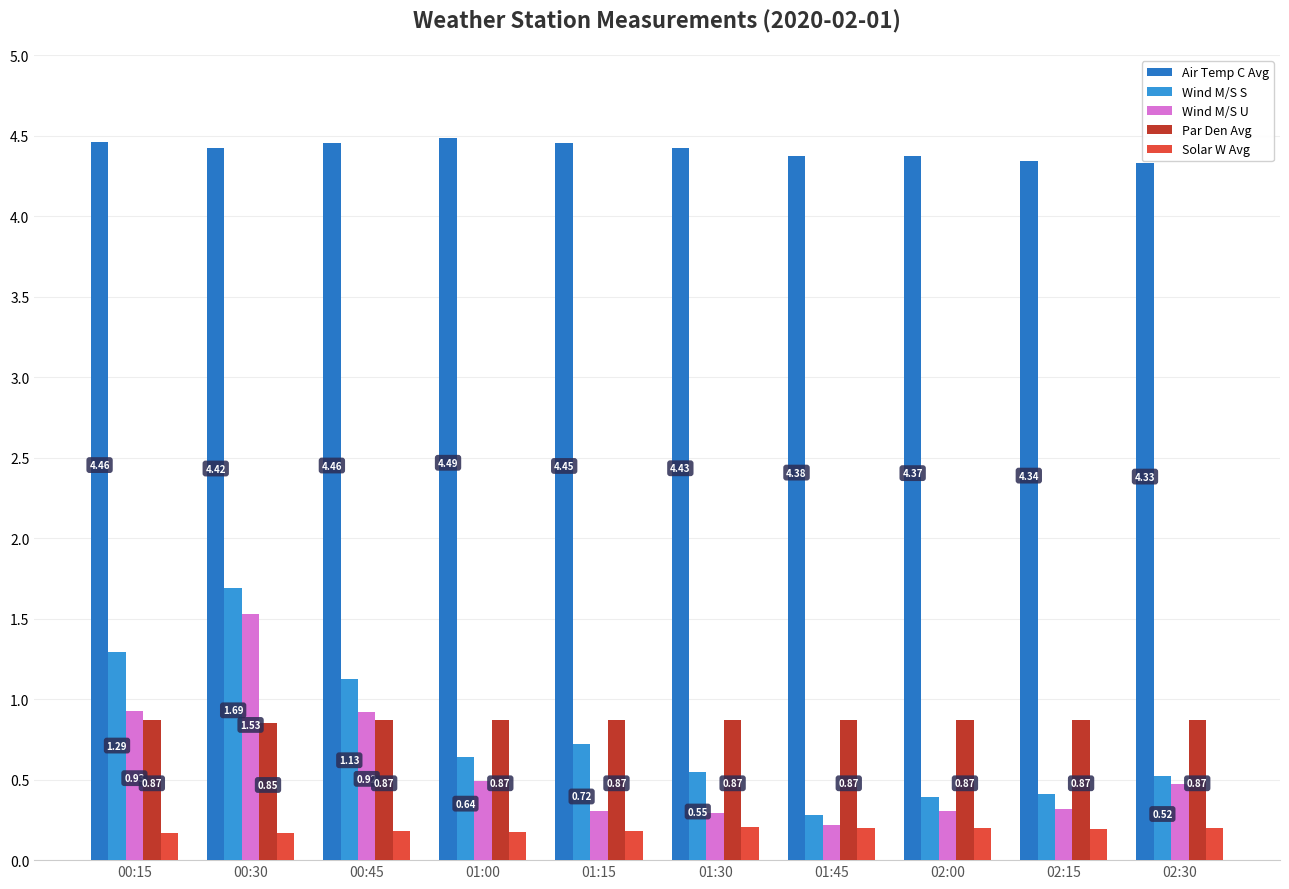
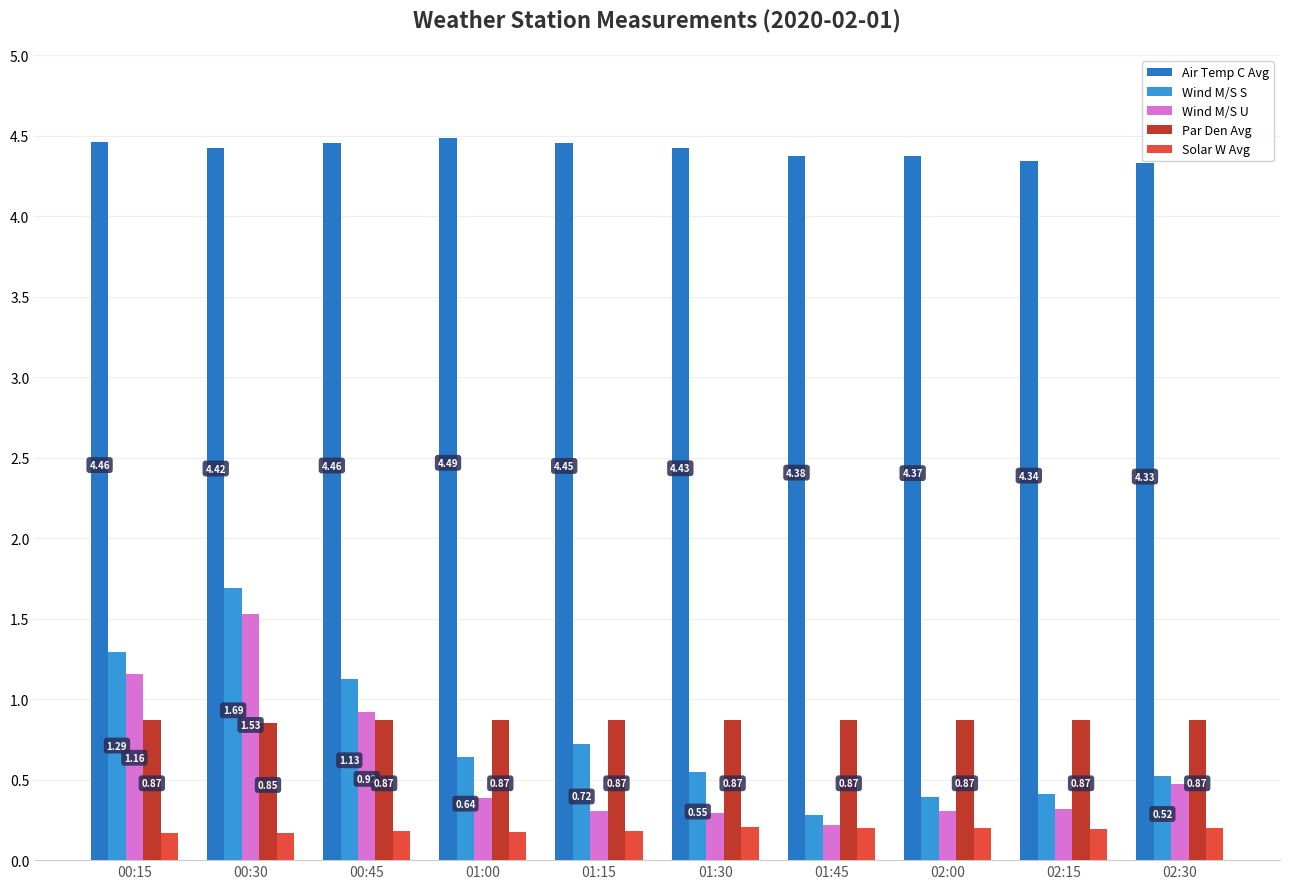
  {
    "Wind M/S U": {
-     "00:15": 0.93,
-     "01:00": 0.49
+     "00:15": 1.16,
+     "01:00": 0.38
    }
  }
